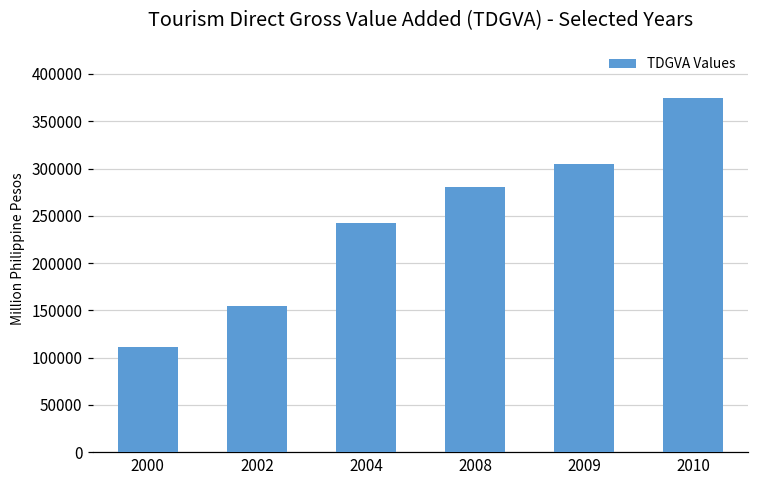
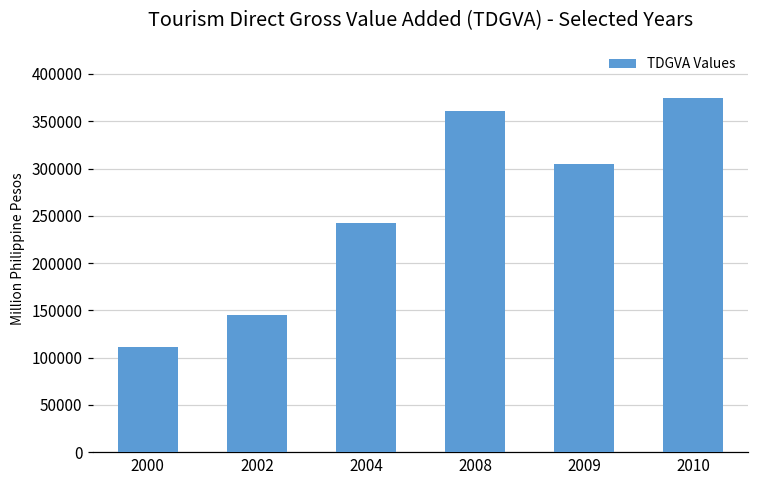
  {
    "2000": 110000,
-   "2002": 150000,
+   "2002": 140000,
    "2004": 240000,
-   "2008": 280000,
+   "2008": 360000,
    "2009": 300000,
    "2010": 370000
  }
